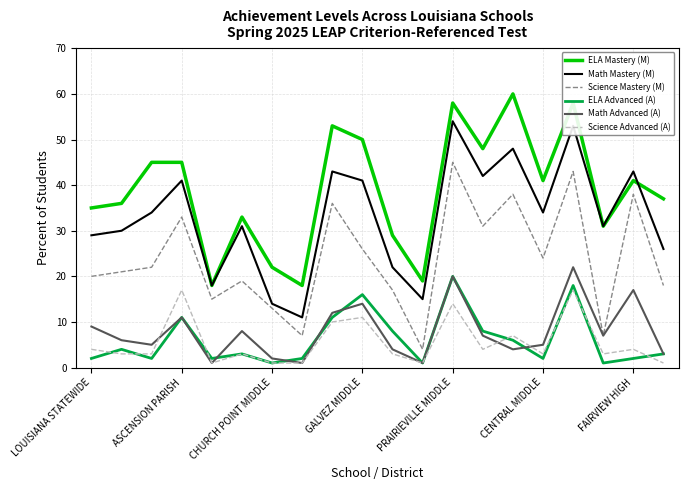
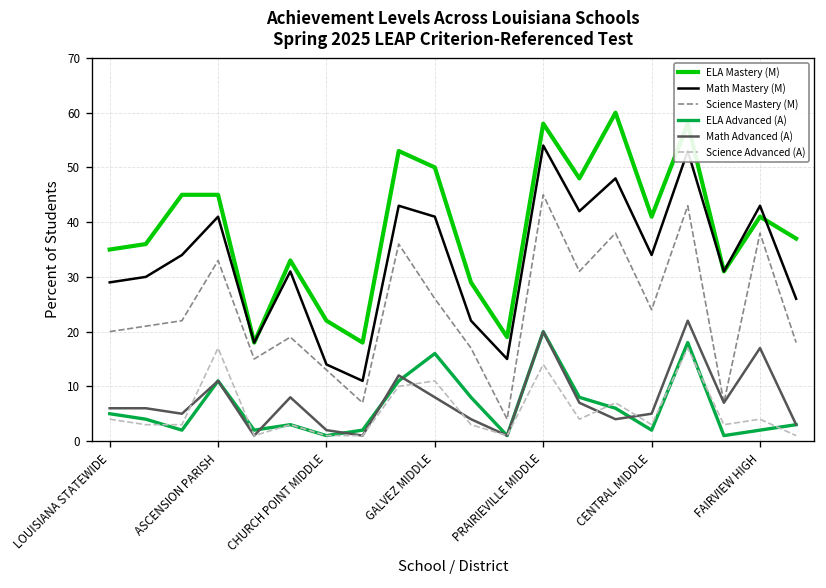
  {
    "ELA Mastery (M)": {
      "LOUISIANA STATEWIDE": 35,
      "ASCENSION PARISH": 45,
      "CHURCH POINT MIDDLE": 22,
      "GALVEZ MIDDLE": 50,
      "PRAIRIEVILLE MIDDLE": 58,
      "CENTRAL MIDDLE": 41,
      "FAIRVIEW HIGH": 41
    },
    "Math Mastery (M)": {
      "LOUISIANA STATEWIDE": 29,
      "ASCENSION PARISH": 41,
      "CHURCH POINT MIDDLE": 14,
      "GALVEZ MIDDLE": 41,
      "PRAIRIEVILLE MIDDLE": 54,
      "CENTRAL MIDDLE": 34,
      "FAIRVIEW HIGH": 43
    },
    "Science Mastery (M)": {
      "LOUISIANA STATEWIDE": 20,
      "ASCENSION PARISH": 33,
      "CHURCH POINT MIDDLE": 13,
      "GALVEZ MIDDLE": 26,
      "PRAIRIEVILLE MIDDLE": 45,
      "CENTRAL MIDDLE": 24,
      "FAIRVIEW HIGH": 38
    },
    "ELA Advanced (A)": {
-     "LOUISIANA STATEWIDE": 2,
+     "LOUISIANA STATEWIDE": 5,
      "GALVEZ MIDDLE": 16,
      "CENTRAL MIDDLE": 2,
      "FAIRVIEW HIGH": 2
    },
    "Math Advanced (A)": {
-     "LOUISIANA STATEWIDE": 9,
+     "LOUISIANA STATEWIDE": 6,
      "CHURCH POINT MIDDLE": 2,
-     "GALVEZ MIDDLE": 14,
+     "GALVEZ MIDDLE": 8,
      "CENTRAL MIDDLE": 5,
      "FAIRVIEW HIGH": 17
    },
    "Science Advanced (A)": {
      "LOUISIANA STATEWIDE": 4,
      "ASCENSION PARISH": 17,
      "GALVEZ MIDDLE": 11,
      "PRAIRIEVILLE MIDDLE": 14,
      "CENTRAL MIDDLE": 3,
      "FAIRVIEW HIGH": 4
    }
  }
